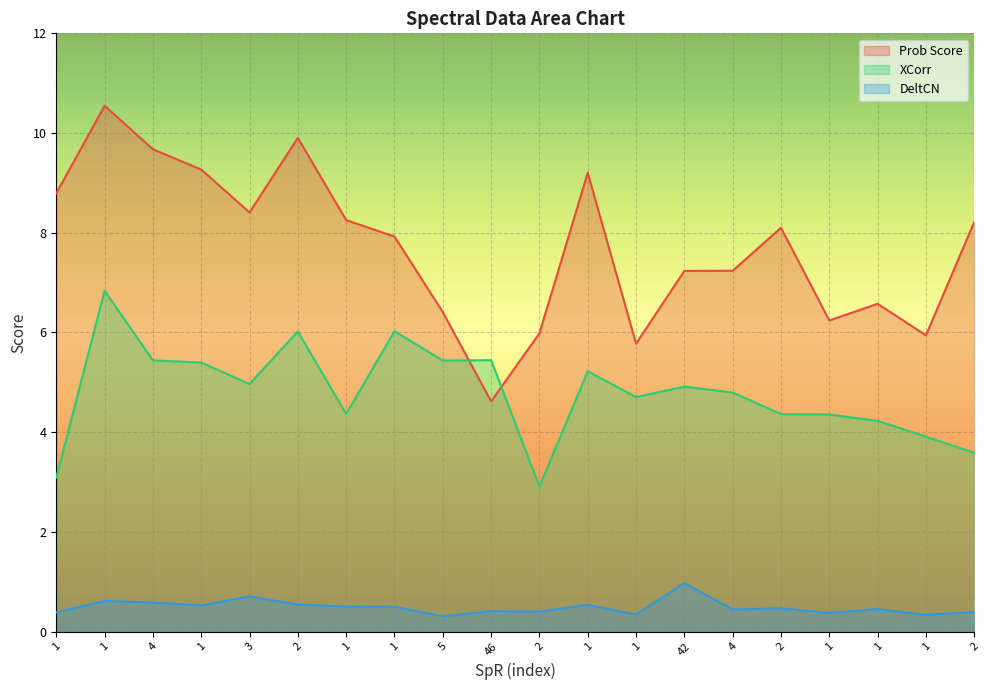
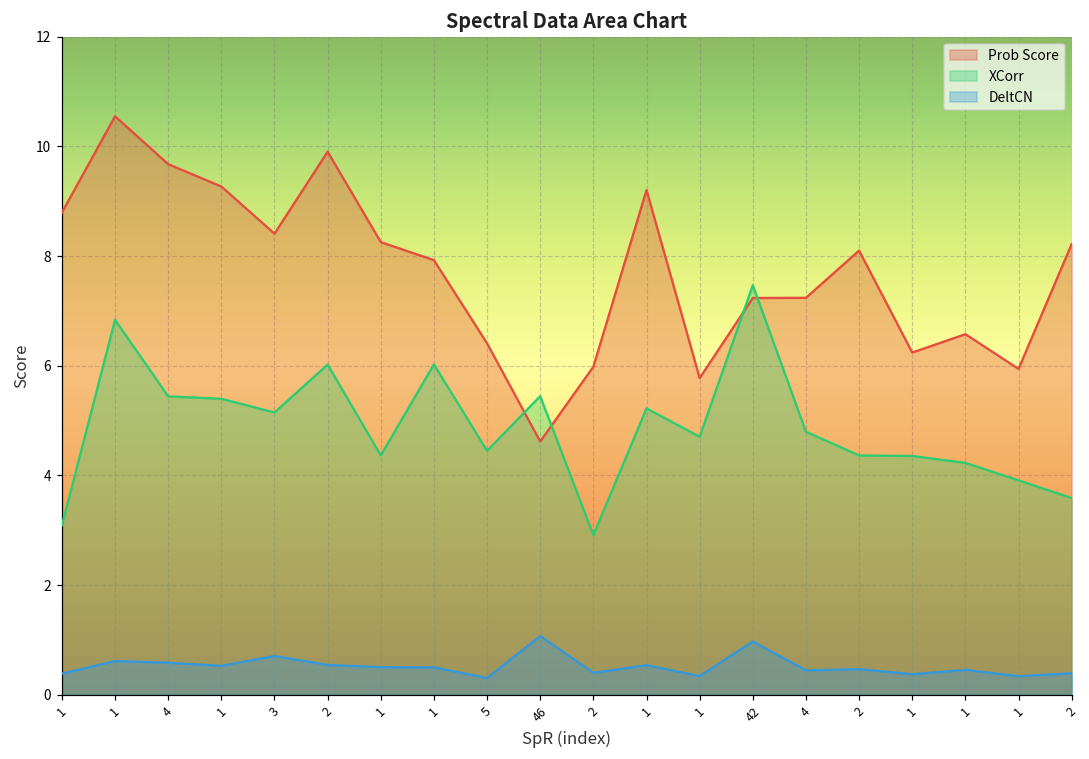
  {
    "Prob Score": {
      "3": 8.4,
      "5": 6.4,
      "46": 4.6,
      "42": 7.2
    },
    "XCorr": {
-     "3": 5.0,
-     "5": 5.4,
+     "3": 5.1,
+     "5": 4.4,
      "46": 5.4,
-     "42": 4.9
+     "42": 7.5
    },
    "DeltCN": {
      "3": 0.7,
      "5": 0.3,
-     "46": 0.4,
+     "46": 1.1,
      "42": 1.0
    }
  }
